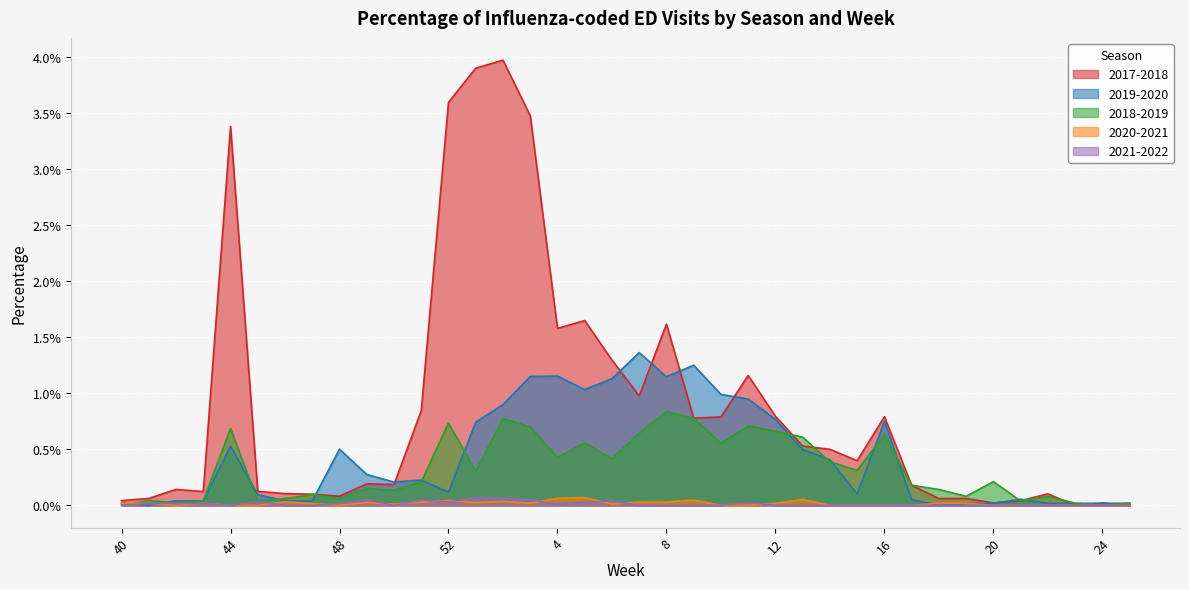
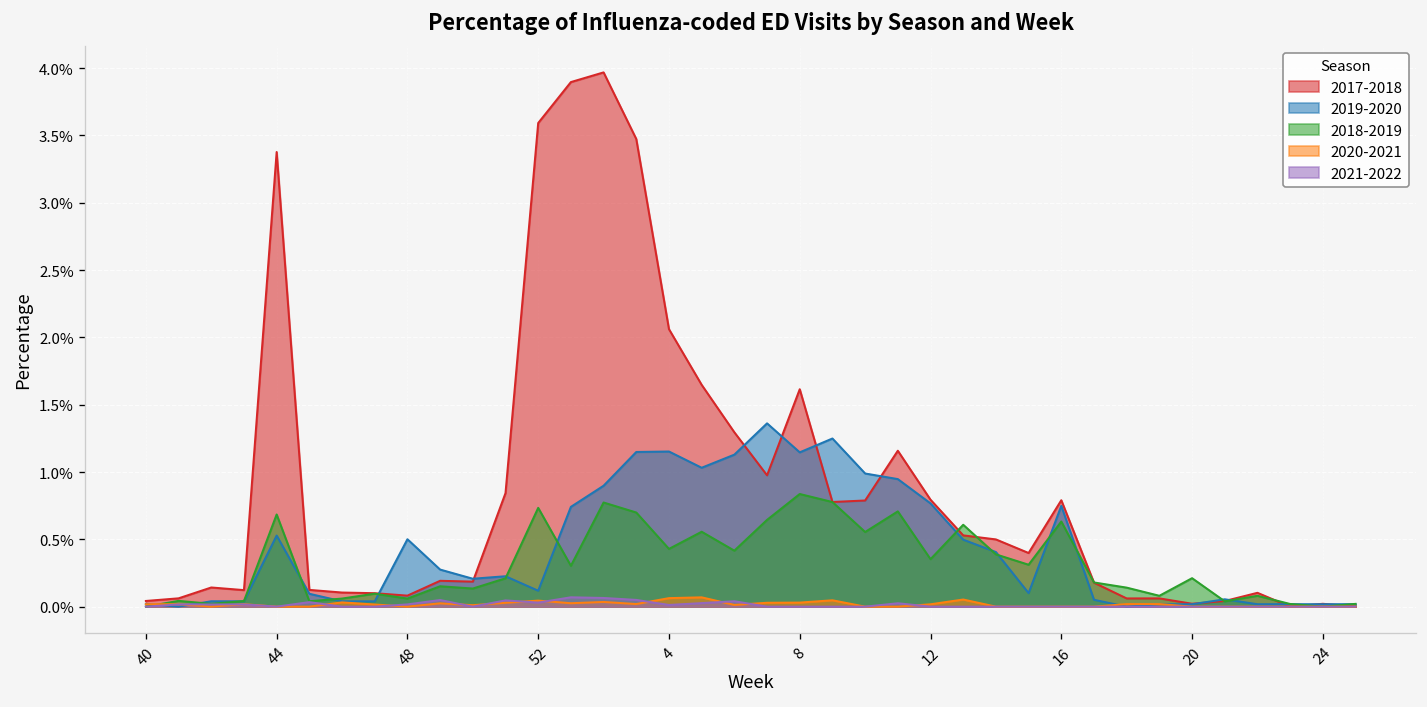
  {
    "2017-2018": {
      "44": "3.38%",
      "52": "3.59%",
-     "4": "1.58%",
+     "4": "2.06%",
      "8": "1.61%",
      "12": "0.79%",
      "16": "0.79%"
    },
    "2019-2020": {
      "44": "0.53%",
      "48": "0.50%",
      "52": "0.12%",
      "4": "1.15%",
      "8": "1.15%",
      "12": "0.77%",
      "16": "0.75%"
    },
    "2018-2019": {
      "44": "0.68%",
      "52": "0.73%",
      "4": "0.43%",
      "8": "0.84%",
-     "12": "0.66%",
+     "12": "0.35%",
      "16": "0.63%",
      "20": "0.21%"
    },
    "2020-2021": {
      "4": "0.06%",
      "8": "0.03%"
    },
    "2021-2022": {
      "4": "0.01%",
      "8": "0.00%"
    }
  }
